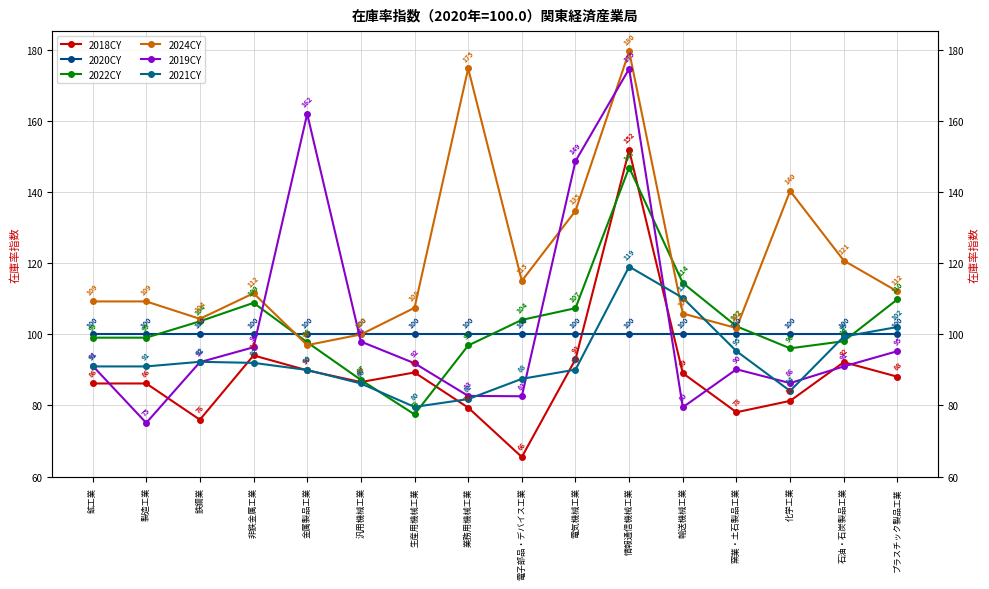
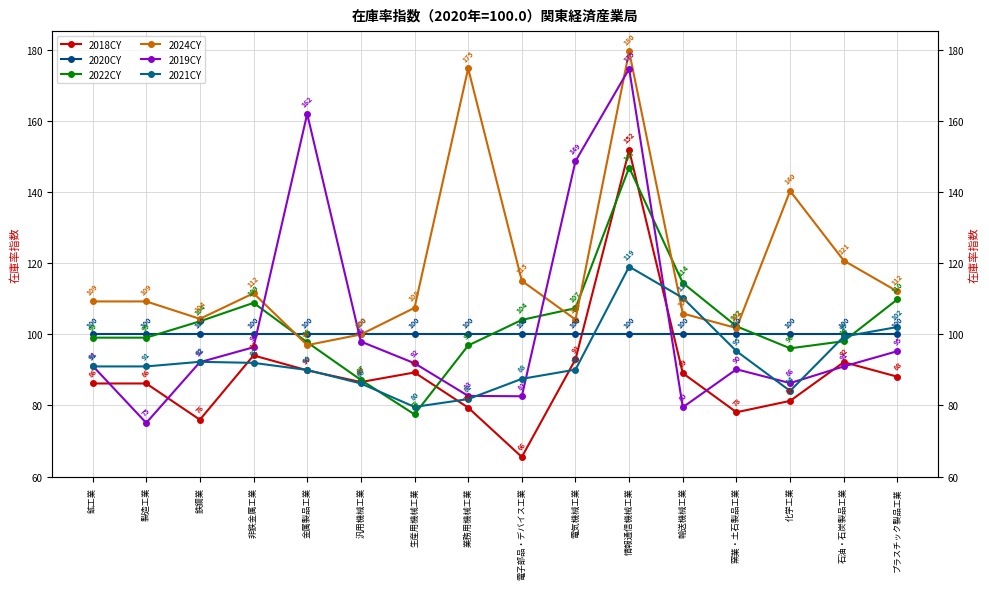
  {
    "2018CY": {
      "鉄鋼業": 76,
      "電子部品・デバイス工業": 66,
      "電気機械工業": 93,
      "情報通信機械工業": 152,
      "輸送機械工業": 89,
      "窯業・土石製品工業": 78,
      "プラスチック製品工業": 88
    },
    "2022CY": {
      "電子部品・デバイス工業": 104,
      "輸送機械工業": 114
    },
    "2024CY": {
      "鉱工業": 109,
      "製造工業": 109,
      "生産用機械工業": 108,
      "業務用機械工業": 175,
      "電子部品・デバイス工業": 115,
-     "電気機械工業": 135,
+     "電気機械工業": 104,
      "情報通信機械工業": 180,
      "化学工業": 140,
      "石油・石炭製品工業": 121
    },
    "2019CY": {
      "製造工業": 75,
      "金属製品工業": 162,
      "生産用機械工業": 92,
      "電気機械工業": 149,
      "輸送機械工業": 80
    }
  }
